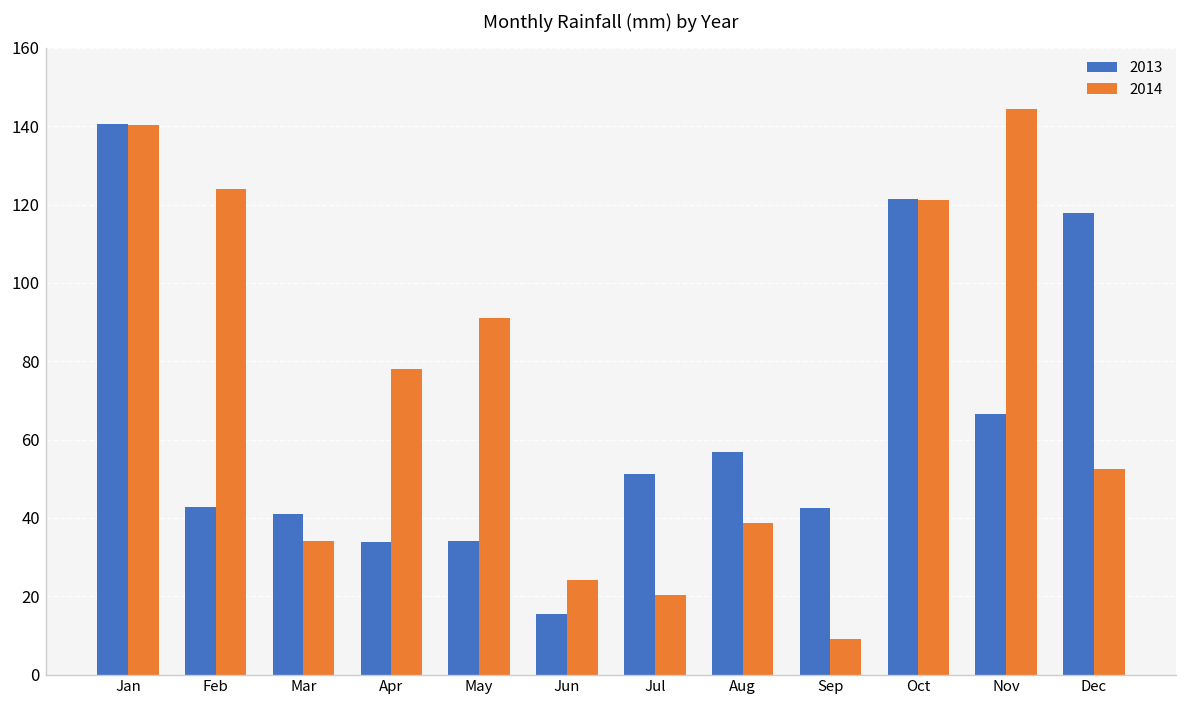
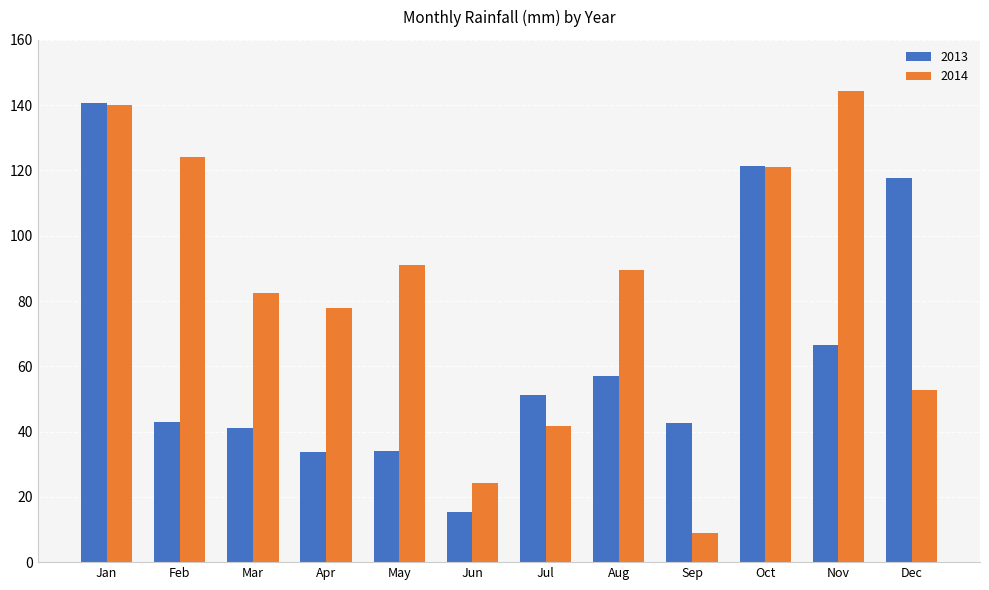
  {
    "2013": {
      "Jan": 141,
      "Feb": 43,
      "Mar": 41,
      "Apr": 34,
      "May": 34,
      "Jun": 15,
      "Jul": 51,
      "Aug": 57,
      "Sep": 43,
      "Oct": 121,
      "Nov": 67,
      "Dec": 118
    },
    "2014": {
      "Jan": 140,
      "Feb": 124,
-     "Mar": 34,
+     "Mar": 82,
      "Apr": 78,
      "May": 91,
      "Jun": 24,
-     "Jul": 20,
-     "Aug": 39,
+     "Jul": 42,
+     "Aug": 90,
      "Sep": 9,
      "Oct": 121,
      "Nov": 144,
      "Dec": 53
    }
  }
